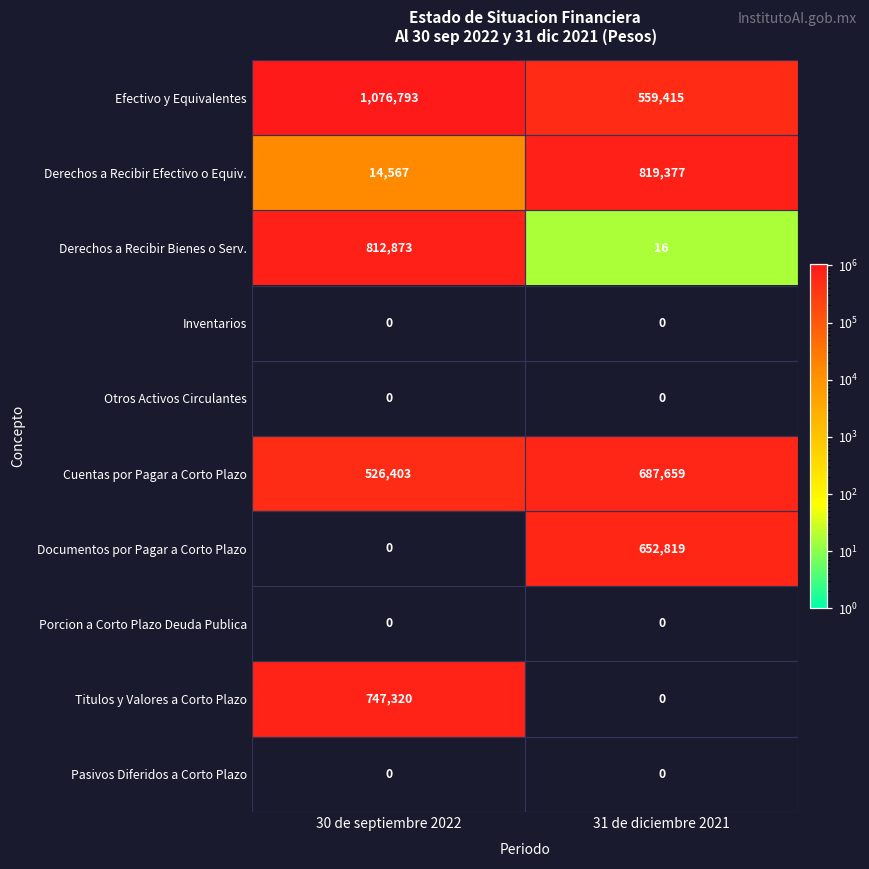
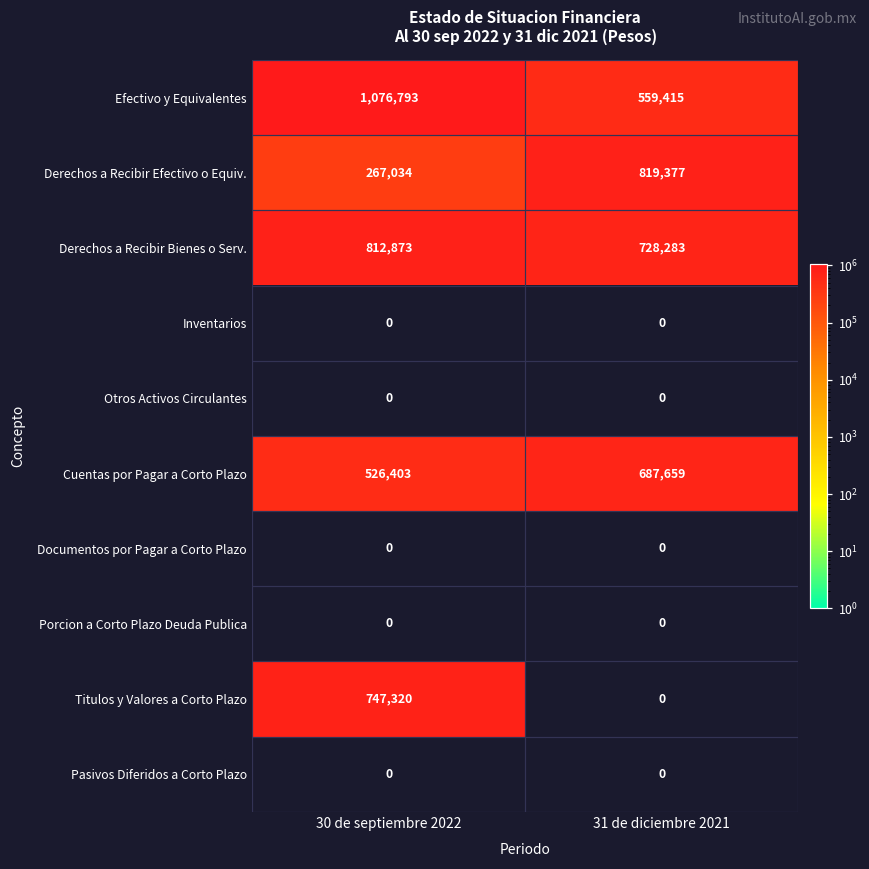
  {
    "Efectivo y Equivalentes": {
      "30 de septiembre 2022": "1,076,793",
      "31 de diciembre 2021": "559,415"
    },
    "Derechos a Recibir Efectivo o Equiv.": {
-     "30 de septiembre 2022": "14,567",
+     "30 de septiembre 2022": "267,034",
      "31 de diciembre 2021": "819,377"
    },
    "Derechos a Recibir Bienes o Serv.": {
      "30 de septiembre 2022": "812,873",
-     "31 de diciembre 2021": "16"
+     "31 de diciembre 2021": "728,283"
    },
    "Inventarios": {
      "30 de septiembre 2022": "0",
      "31 de diciembre 2021": "0"
    },
    "Otros Activos Circulantes": {
      "30 de septiembre 2022": "0",
      "31 de diciembre 2021": "0"
    },
    "Cuentas por Pagar a Corto Plazo": {
      "30 de septiembre 2022": "526,403",
      "31 de diciembre 2021": "687,659"
    },
    "Documentos por Pagar a Corto Plazo": {
      "30 de septiembre 2022": "0",
-     "31 de diciembre 2021": "652,819"
+     "31 de diciembre 2021": "0"
    },
    "Porcion a Corto Plazo Deuda Publica": {
      "30 de septiembre 2022": "0",
      "31 de diciembre 2021": "0"
    },
    "Titulos y Valores a Corto Plazo": {
      "30 de septiembre 2022": "747,320",
      "31 de diciembre 2021": "0"
    },
    "Pasivos Diferidos a Corto Plazo": {
      "30 de septiembre 2022": "0",
      "31 de diciembre 2021": "0"
    }
  }
